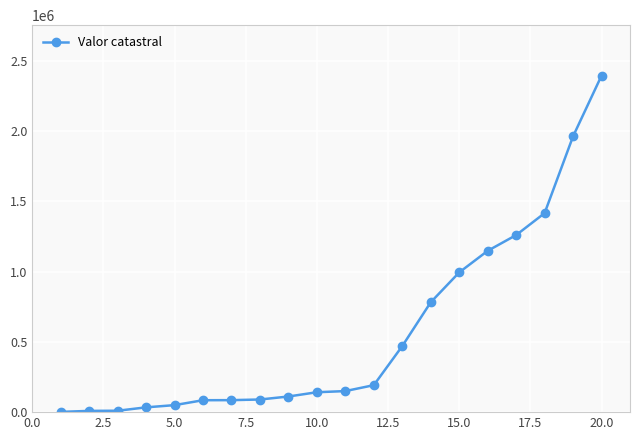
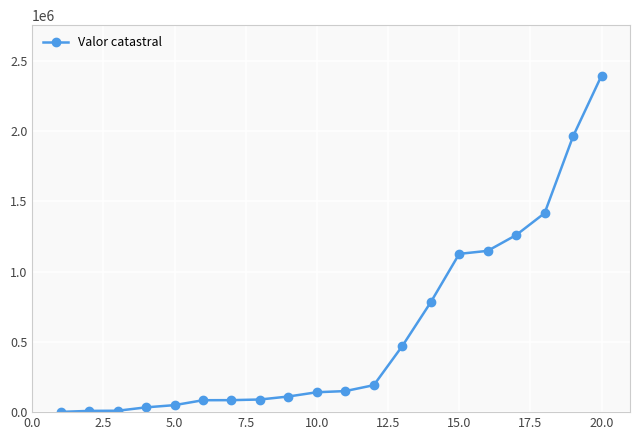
  {
    "5.0": 50000,
    "10.0": 140000,
-   "15.0": 990000,
+   "15.0": 1130000,
    "20.0": 2390000
  }
